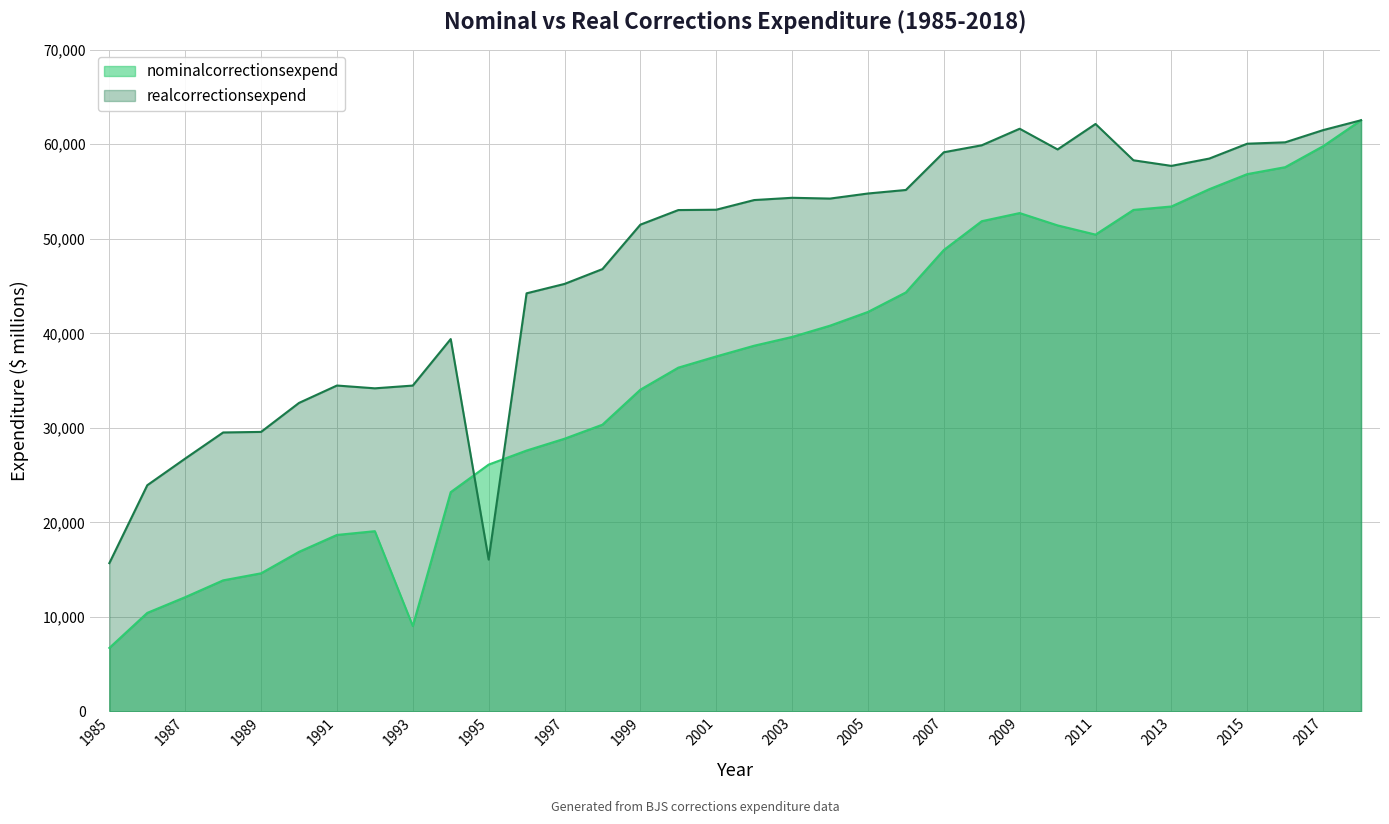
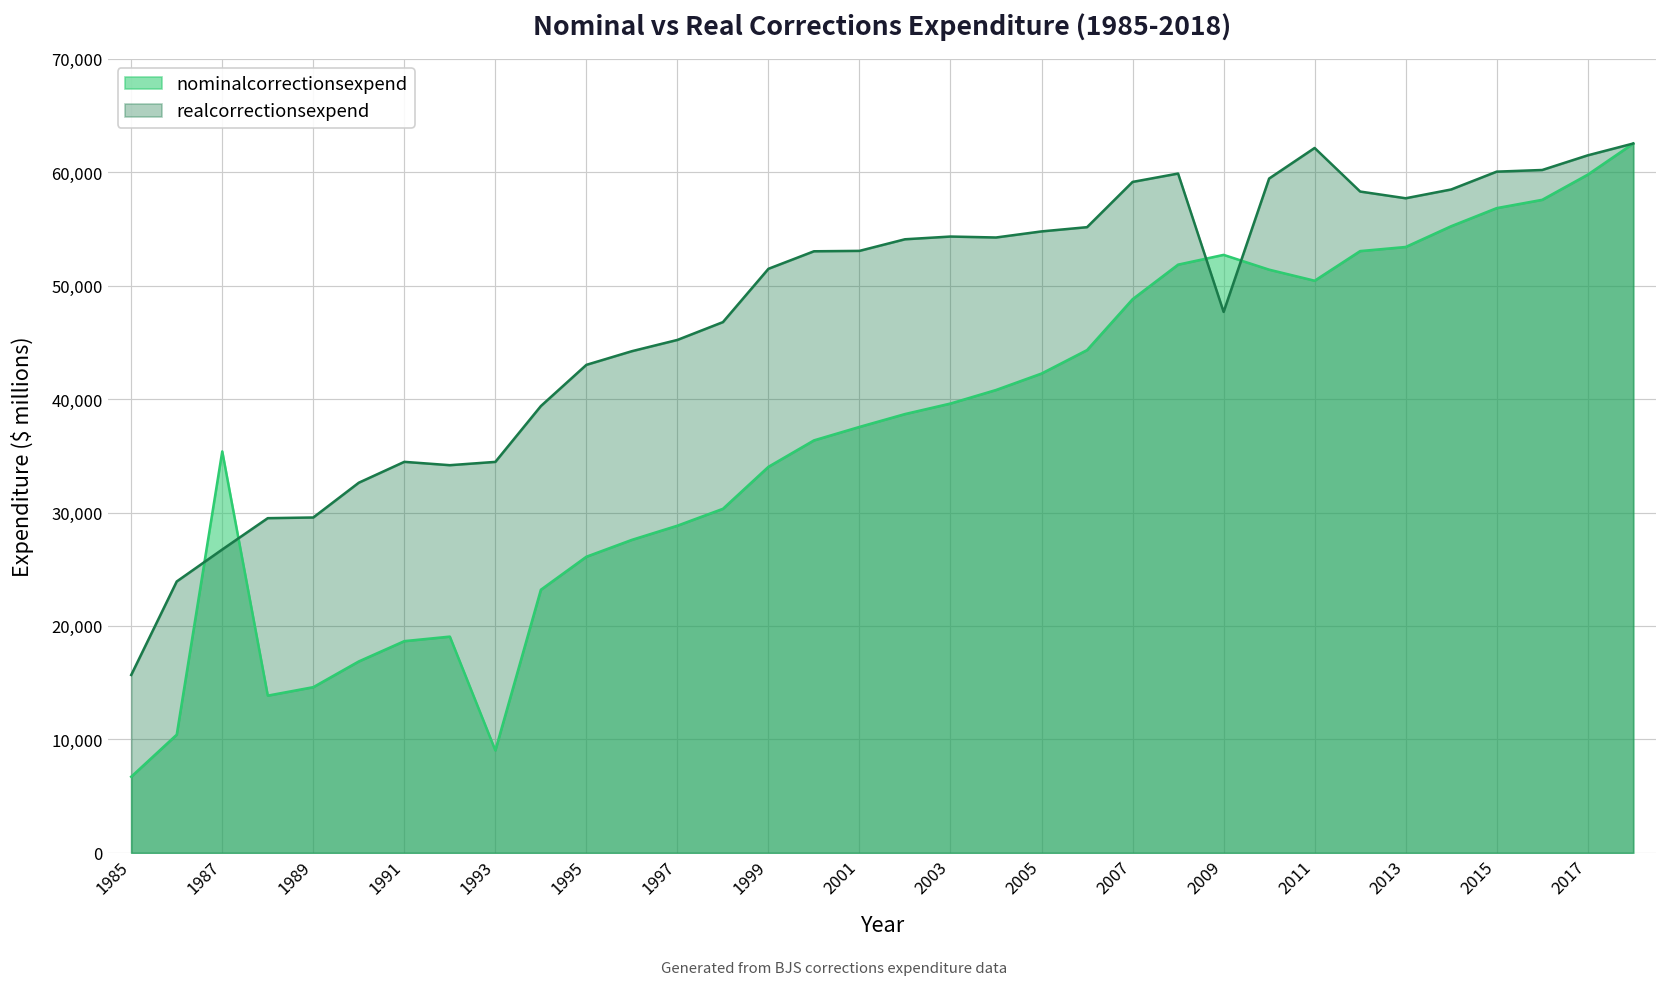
  {
    "nominalcorrectionsexpend": {
      "1985": "7,000",
-     "1987": "12,000",
+     "1987": "35,000",
      "1989": "15,000",
      "1991": "19,000",
      "1993": "9,000",
      "1995": "26,000",
      "1997": "29,000",
      "1999": "34,000",
      "2001": "38,000",
      "2003": "40,000",
      "2005": "42,000",
      "2007": "49,000",
      "2009": "53,000",
      "2011": "50,000",
      "2013": "53,000",
      "2015": "57,000",
      "2017": "60,000"
    },
    "realcorrectionsexpend": {
      "1985": "16,000",
      "1987": "27,000",
      "1989": "30,000",
      "1991": "34,000",
      "1993": "34,000",
-     "1995": "16,000",
+     "1995": "43,000",
      "1997": "45,000",
      "1999": "51,000",
      "2001": "53,000",
      "2003": "54,000",
      "2005": "55,000",
      "2007": "59,000",
-     "2009": "62,000",
+     "2009": "48,000",
      "2011": "62,000",
      "2013": "58,000",
      "2015": "60,000",
      "2017": "61,000"
    }
  }
